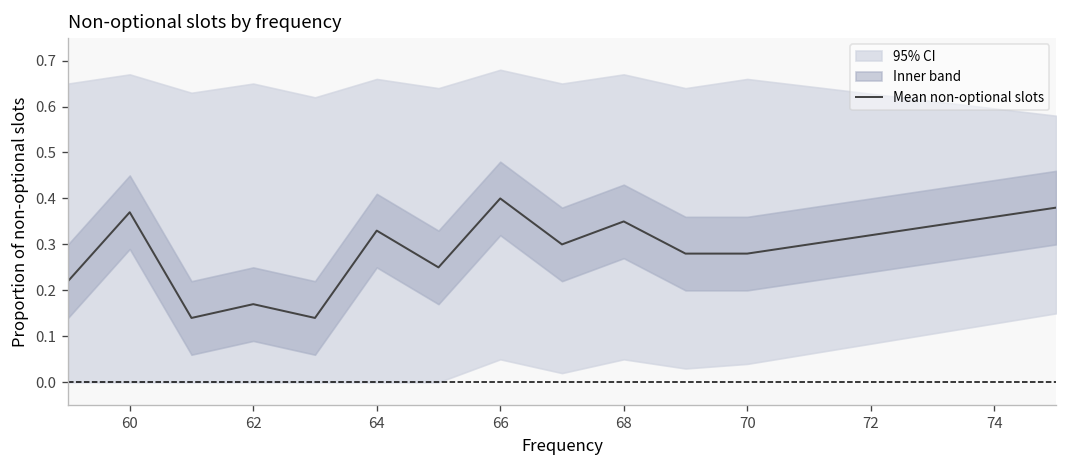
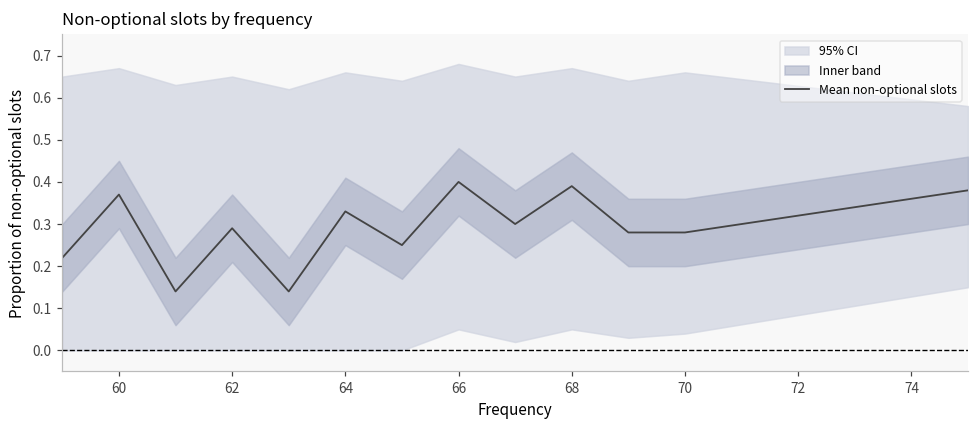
  {
    "Mean non-optional slots": {
      "60": 0.37,
-     "62": 0.17,
+     "62": 0.29,
      "64": 0.33,
      "66": 0.40,
-     "68": 0.35,
+     "68": 0.39,
      "70": 0.28
    }
  }
